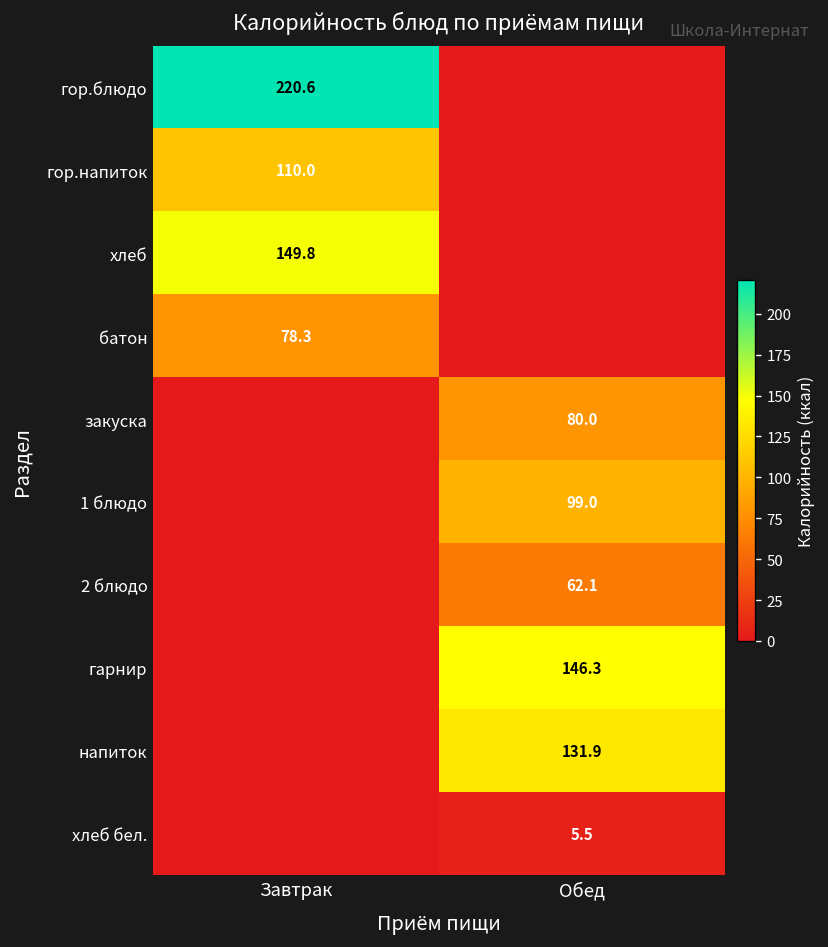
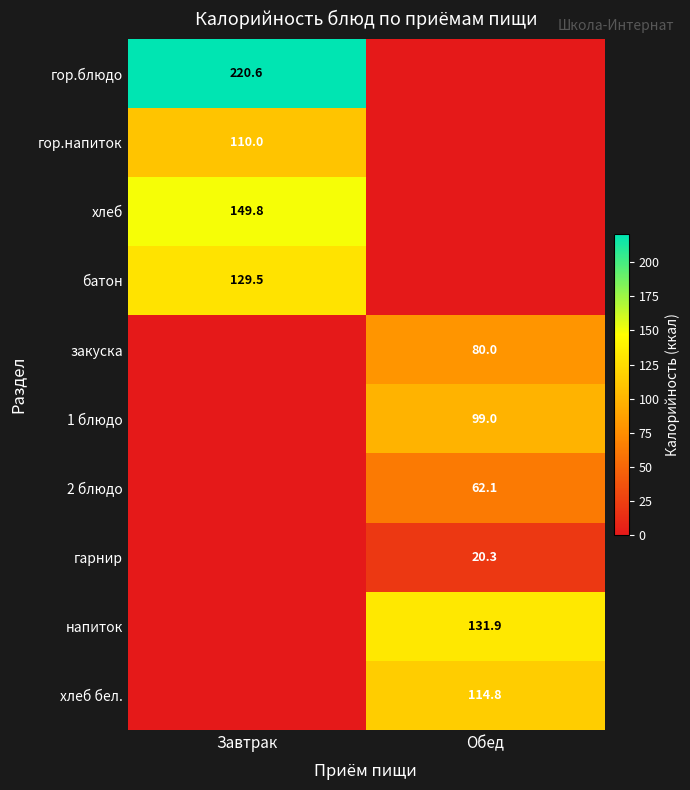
  {
    "гор.блюдо": {
      "Завтрак": 220.6
    },
    "гор.напиток": {
      "Завтрак": 110.0
    },
    "хлеб": {
      "Завтрак": 149.8
    },
    "батон": {
-     "Завтрак": 78.3
+     "Завтрак": 129.5
    },
    "закуска": {
      "Обед": 80.0
    },
    "1 блюдо": {
      "Обед": 99.0
    },
    "2 блюдо": {
      "Обед": 62.1
    },
    "гарнир": {
-     "Обед": 146.3
+     "Обед": 20.3
    },
    "напиток": {
      "Обед": 131.9
    },
    "хлеб бел.": {
-     "Обед": 5.5
+     "Обед": 114.8
    }
  }
